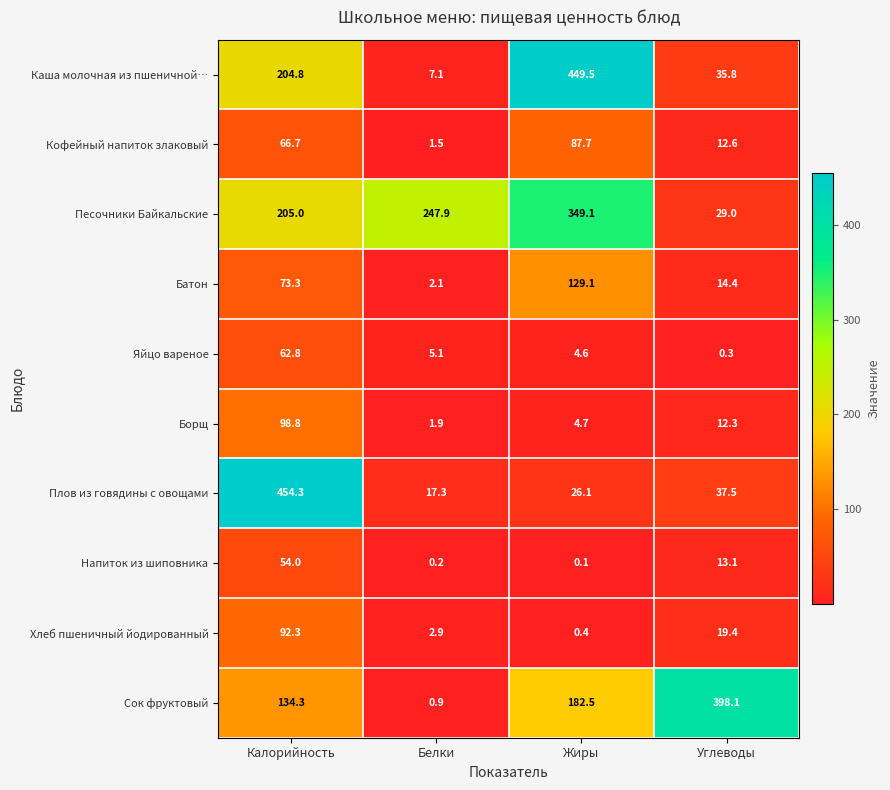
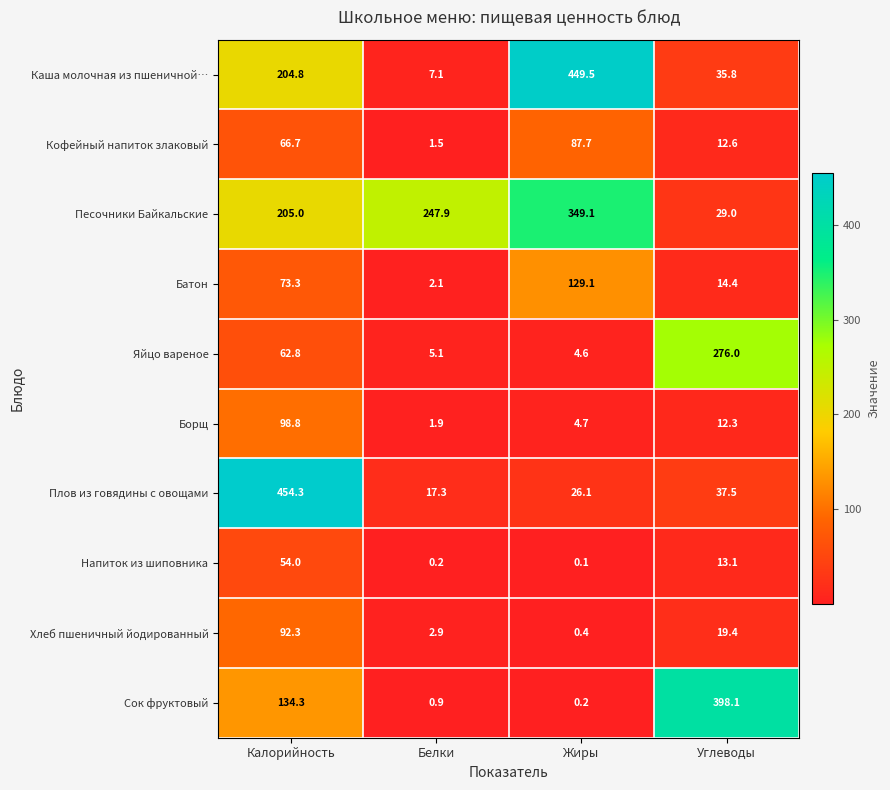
  {
    "Каша молочная из пшеничной…": {
      "Калорийность": 204.8,
      "Белки": 7.1,
      "Жиры": 449.5,
      "Углеводы": 35.8
    },
    "Кофейный напиток злаковый": {
      "Калорийность": 66.7,
      "Белки": 1.5,
      "Жиры": 87.7,
      "Углеводы": 12.6
    },
    "Песочники Байкальские": {
      "Калорийность": 205.0,
      "Белки": 247.9,
      "Жиры": 349.1,
      "Углеводы": 29.0
    },
    "Батон": {
      "Калорийность": 73.3,
      "Белки": 2.1,
      "Жиры": 129.1,
      "Углеводы": 14.4
    },
    "Яйцо вареное": {
      "Калорийность": 62.8,
      "Белки": 5.1,
      "Жиры": 4.6,
-     "Углеводы": 0.3
+     "Углеводы": 276.0
    },
    "Борщ": {
      "Калорийность": 98.8,
      "Белки": 1.9,
      "Жиры": 4.7,
      "Углеводы": 12.3
    },
    "Плов из говядины с овощами": {
      "Калорийность": 454.3,
      "Белки": 17.3,
      "Жиры": 26.1,
      "Углеводы": 37.5
    },
    "Напиток из шиповника": {
      "Калорийность": 54.0,
      "Белки": 0.2,
      "Жиры": 0.1,
      "Углеводы": 13.1
    },
    "Хлеб пшеничный йодированный": {
      "Калорийность": 92.3,
      "Белки": 2.9,
      "Жиры": 0.4,
      "Углеводы": 19.4
    },
    "Сок фруктовый": {
      "Калорийность": 134.3,
      "Белки": 0.9,
-     "Жиры": 182.5,
+     "Жиры": 0.2,
      "Углеводы": 398.1
    }
  }
